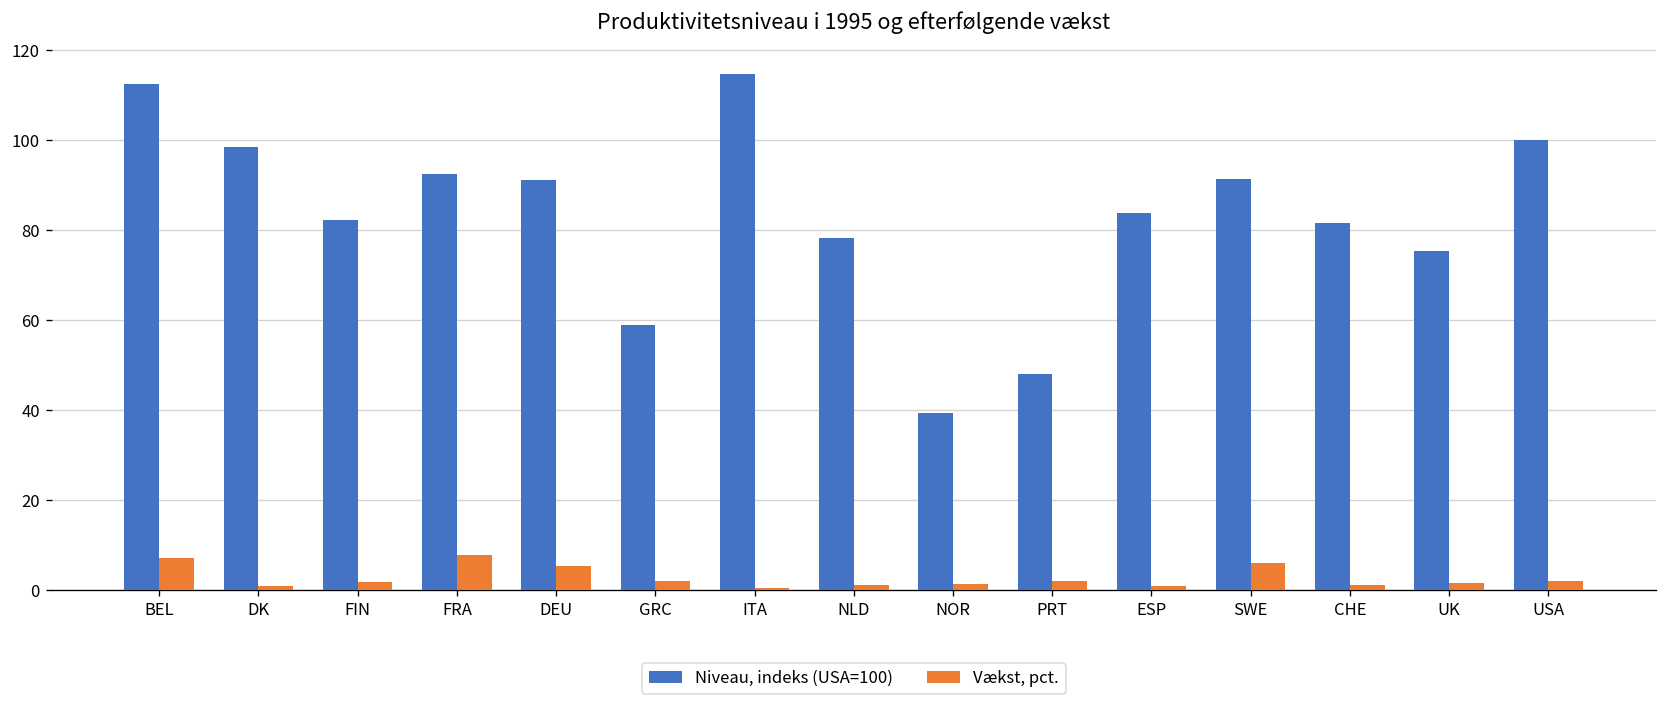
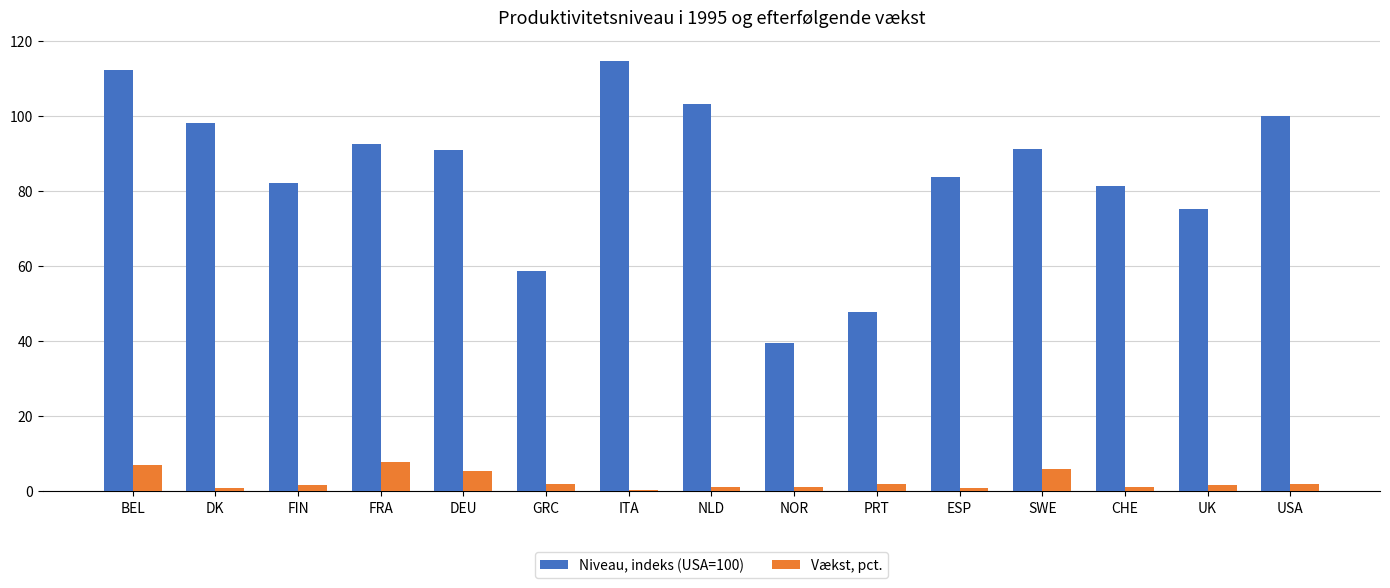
  {
    "Niveau, indeks (USA=100)": {
      "BEL": 112,
      "DK": 98,
      "FIN": 82,
      "FRA": 93,
      "DEU": 91,
      "GRC": 59,
      "ITA": 115,
-     "NLD": 78,
+     "NLD": 103,
      "NOR": 39,
      "PRT": 48,
      "ESP": 84,
      "SWE": 91,
      "CHE": 82,
      "UK": 75,
      "USA": 100
    },
    "Vækst, pct.": {
      "BEL": 7,
      "DK": 1,
      "FIN": 2,
      "FRA": 8,
      "DEU": 5,
      "GRC": 2,
      "NLD": 1,
      "NOR": 1,
      "PRT": 2,
      "ESP": 1,
      "SWE": 6,
      "CHE": 1,
      "UK": 2,
      "USA": 2
    }
  }
